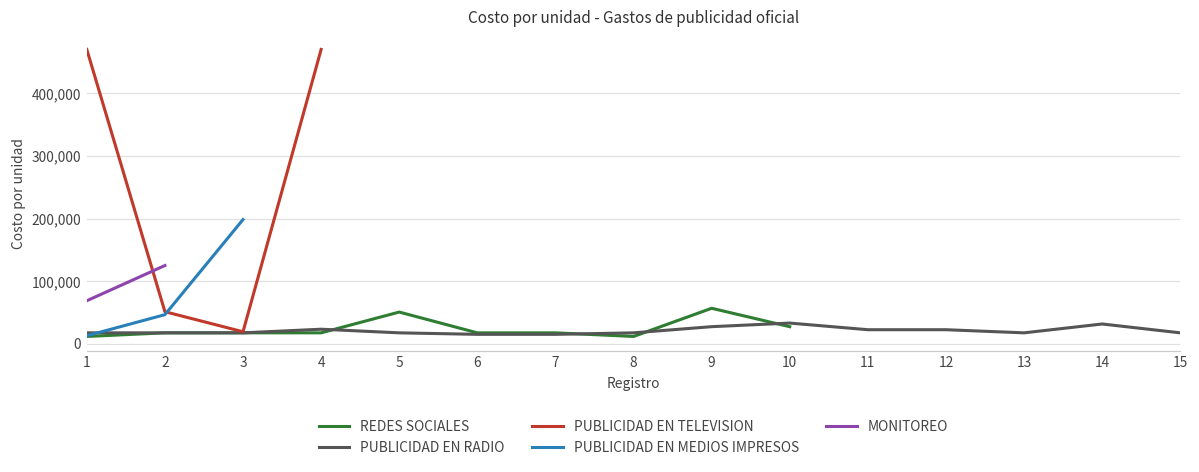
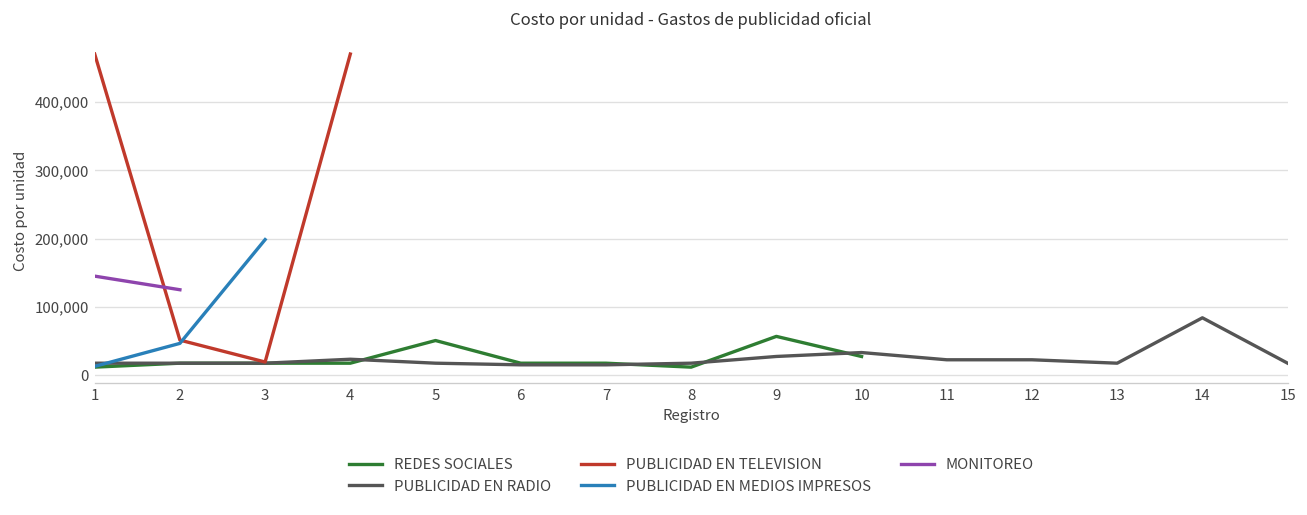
  {
    "REDES SOCIALES": {
      "4": "20,000",
      "5": "50,000",
      "8": "10,000",
      "9": "60,000",
      "10": "30,000"
    },
    "PUBLICIDAD EN RADIO": {
      "1": "20,000",
      "4": "20,000",
      "5": "20,000",
      "8": "20,000",
      "9": "30,000",
      "10": "30,000",
      "11": "20,000",
      "12": "20,000",
      "13": "20,000",
-     "14": "30,000",
+     "14": "80,000",
      "15": "20,000"
    },
    "PUBLICIDAD EN TELEVISION": {
      "1": "470,000",
      "2": "50,000",
      "4": "470,000"
    },
    "PUBLICIDAD EN MEDIOS IMPRESOS": {
      "2": "50,000",
      "3": "200,000"
    },
    "MONITOREO": {
-     "1": "70,000",
+     "1": "140,000",
      "2": "130,000"
    }
  }
